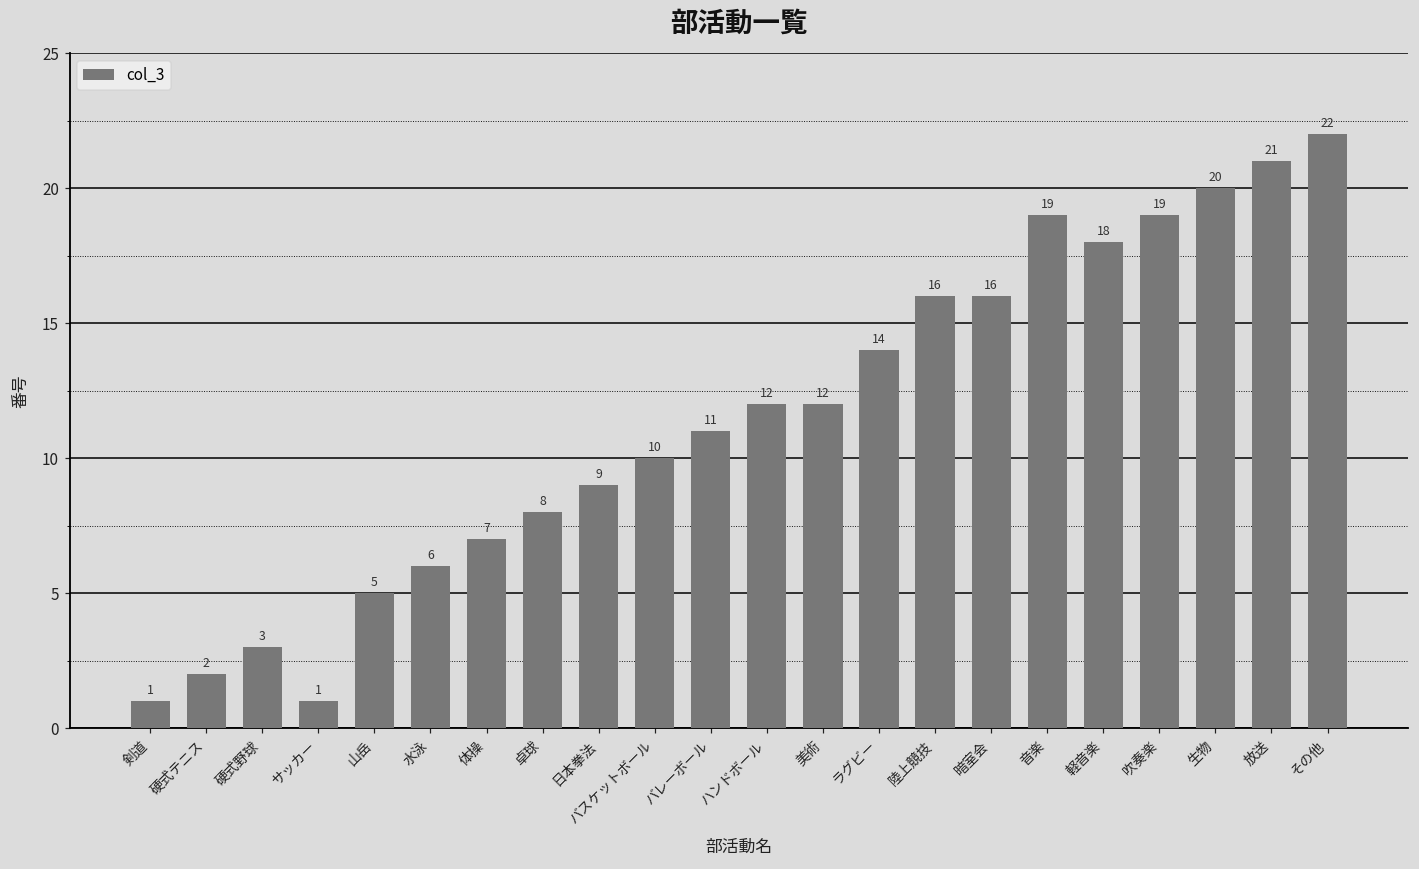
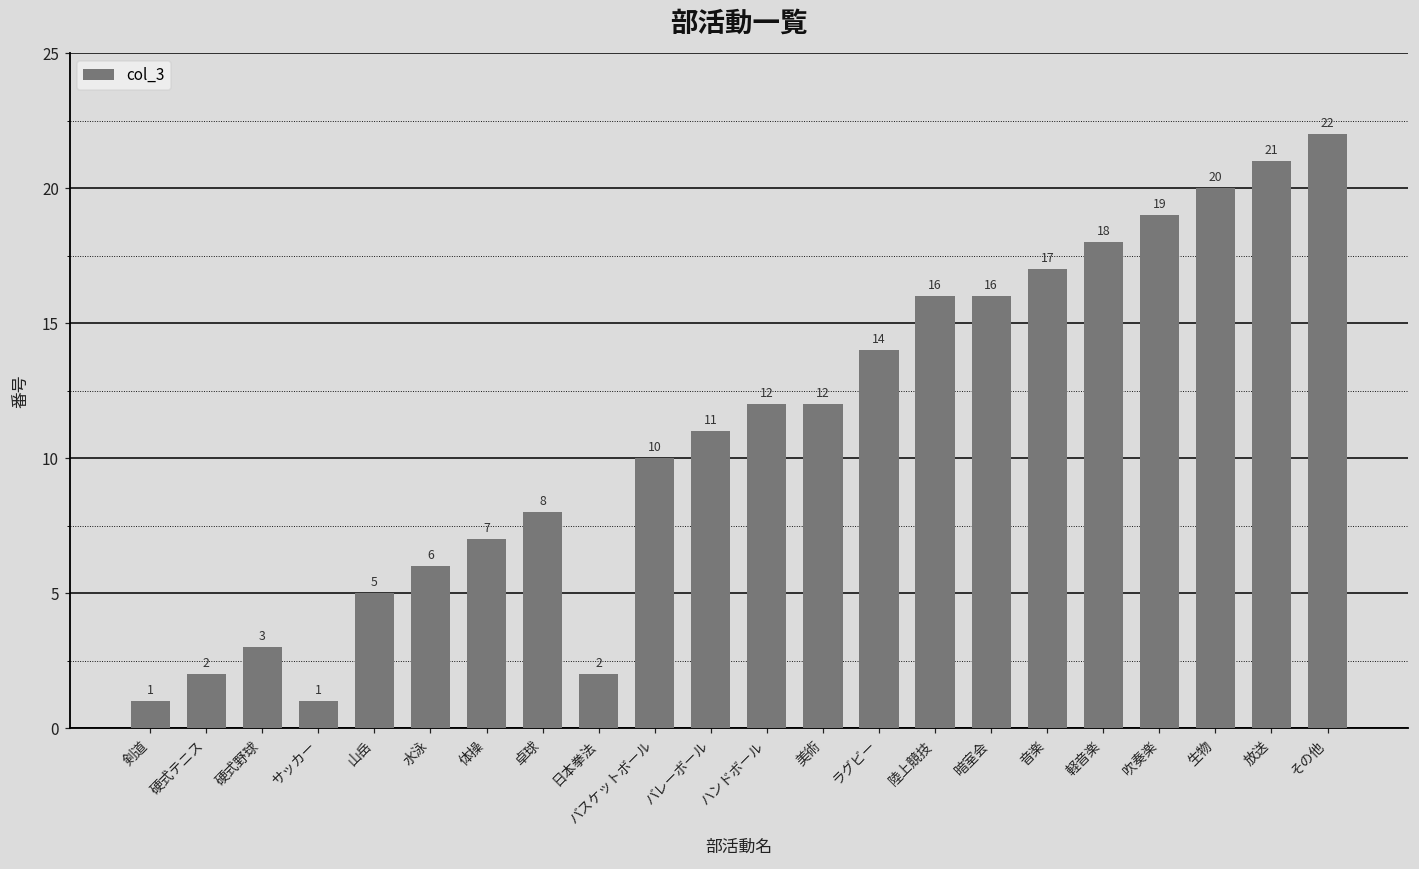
  {
    "剣道": 1,
    "硬式テニス": 2,
    "硬式野球": 3,
    "サッカー": 1,
    "山岳": 5,
    "水泳": 6,
    "体操": 7,
    "卓球": 8,
-   "日本拳法": 9,
+   "日本拳法": 2,
    "バスケットボール": 10,
    "バレーボール": 11,
    "ハンドボール": 12,
    "美術": 12,
    "ラグビー": 14,
    "陸上競技": 16,
    "暗室会": 16,
-   "音楽": 19,
+   "音楽": 17,
    "軽音楽": 18,
    "吹奏楽": 19,
    "生物": 20,
    "放送": 21,
    "その他": 22
  }
